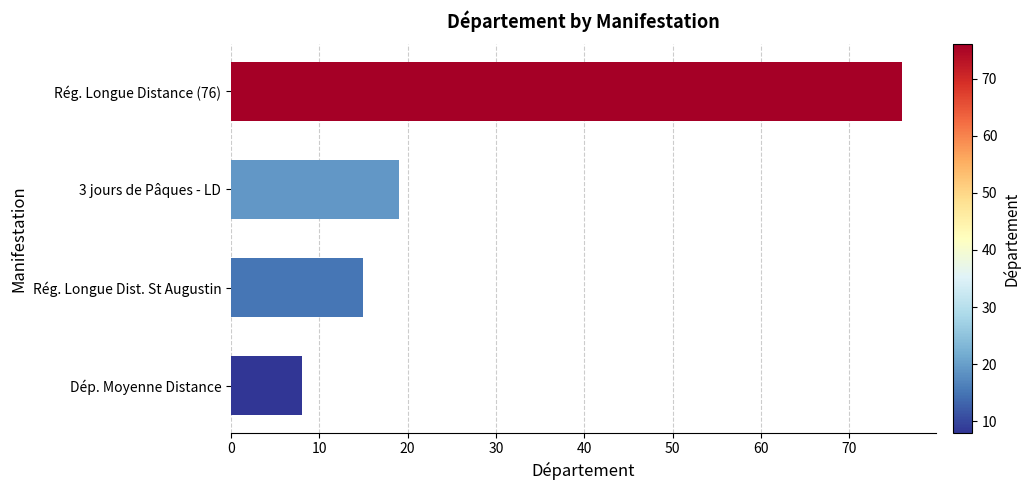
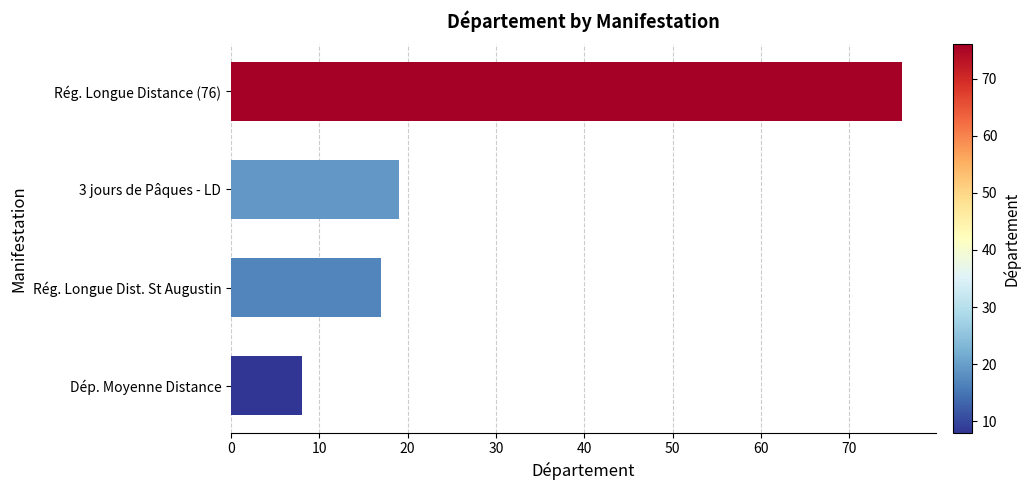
  {
    "Rég. Longue Distance (76)": 76,
    "3 jours de Pâques - LD": 19,
-   "Rég. Longue Dist. St Augustin": 15,
+   "Rég. Longue Dist. St Augustin": 17,
    "Dép. Moyenne Distance": 8
  }
